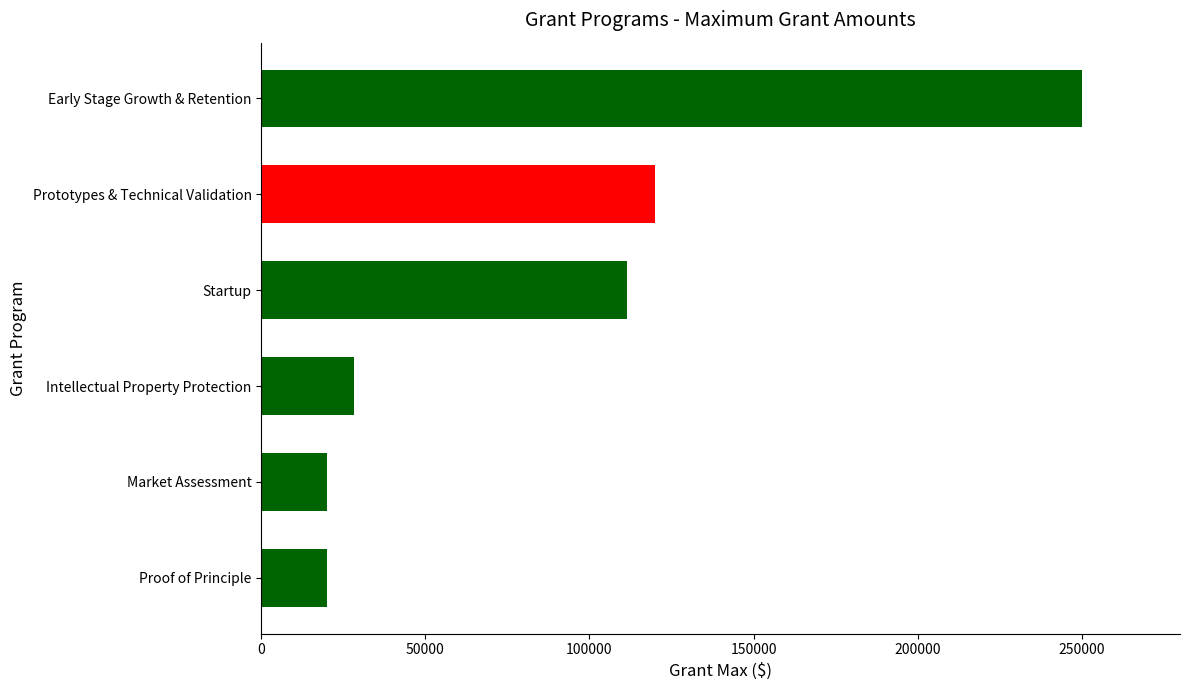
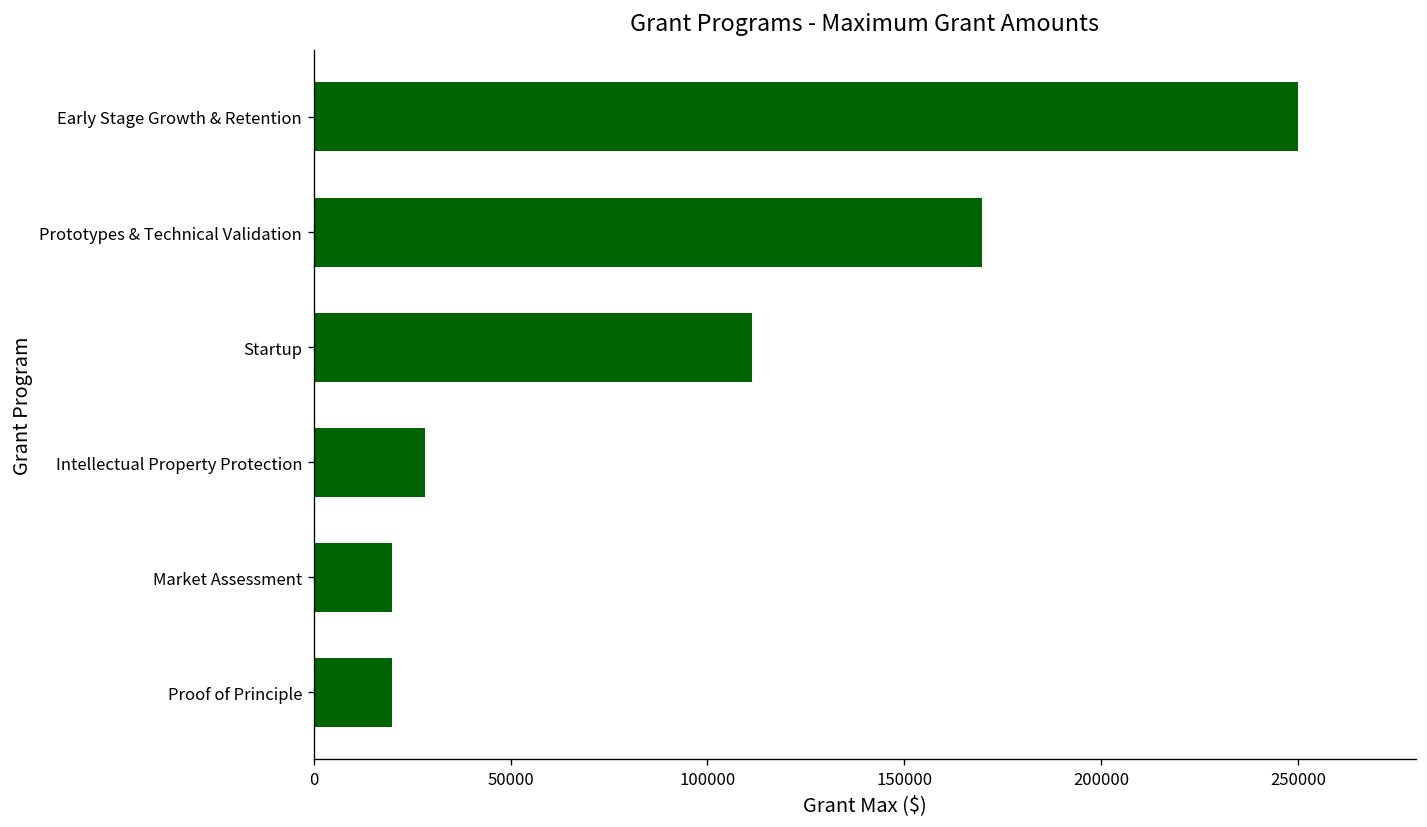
  {
    "Early Stage Growth & Retention": 250000,
-   "Prototypes & Technical Validation": 120000,
+   "Prototypes & Technical Validation": 170000,
    "Startup": 111000,
    "Intellectual Property Protection": 28000,
    "Market Assessment": 20000,
    "Proof of Principle": 20000
  }
